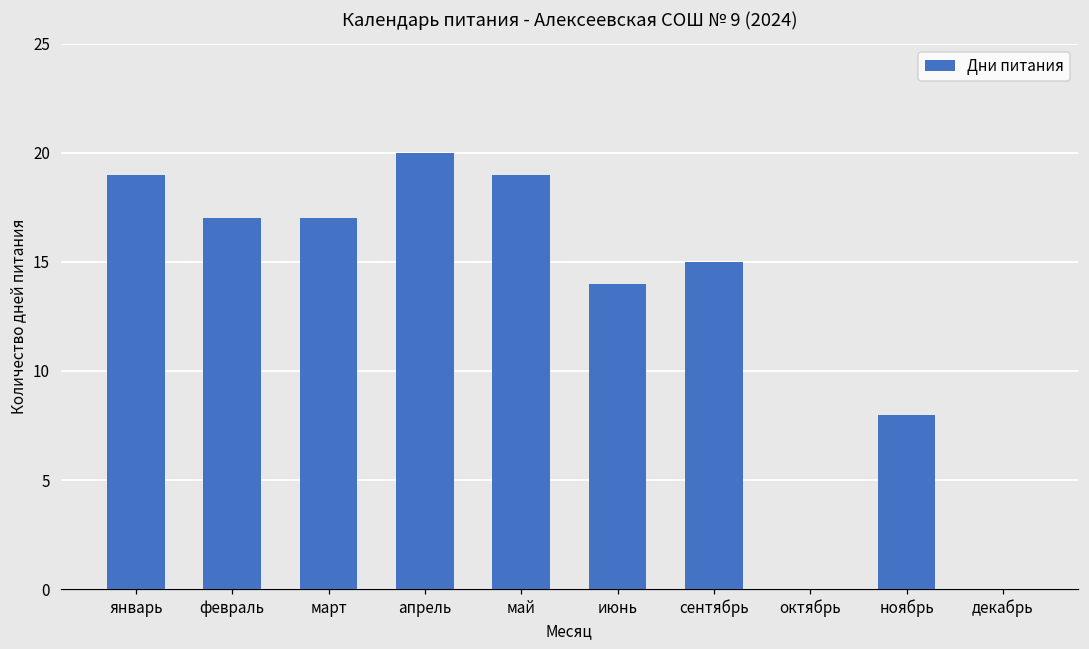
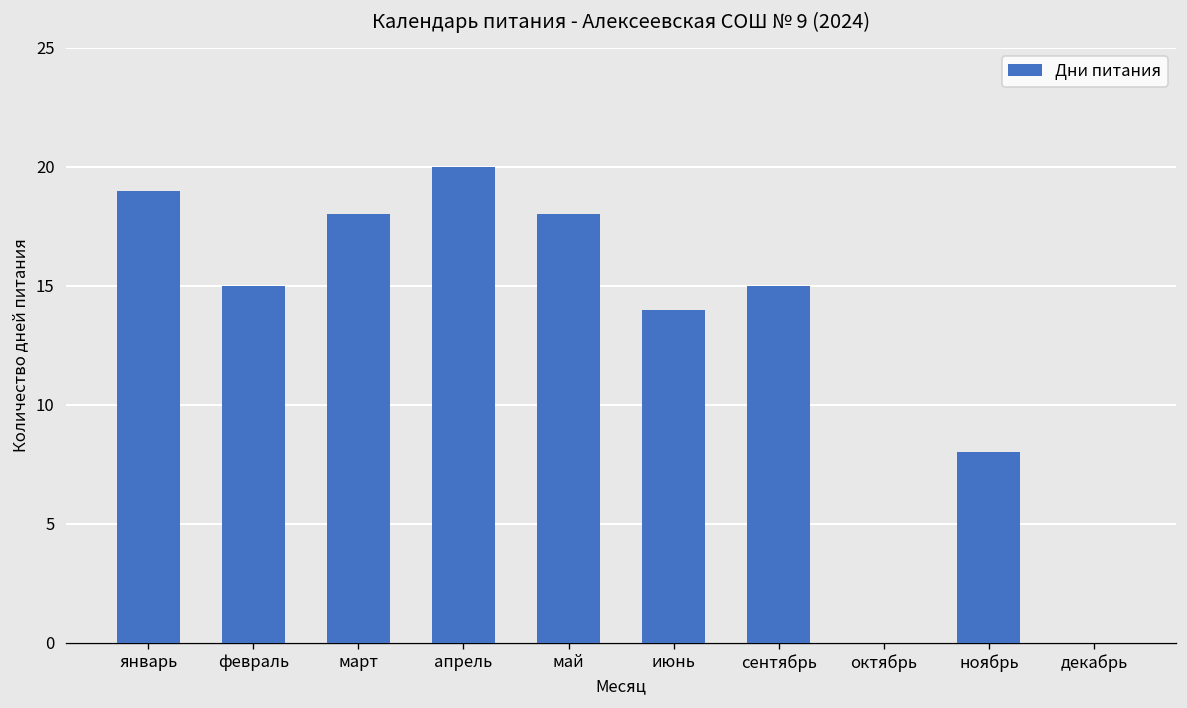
  {
    "январь": 19,
-   "февраль": 17,
-   "март": 17,
+   "февраль": 15,
+   "март": 18,
    "апрель": 20,
-   "май": 19,
+   "май": 18,
    "июнь": 14,
    "сентябрь": 15,
    "октябрь": 0,
    "ноябрь": 8,
    "декабрь": 0
  }
